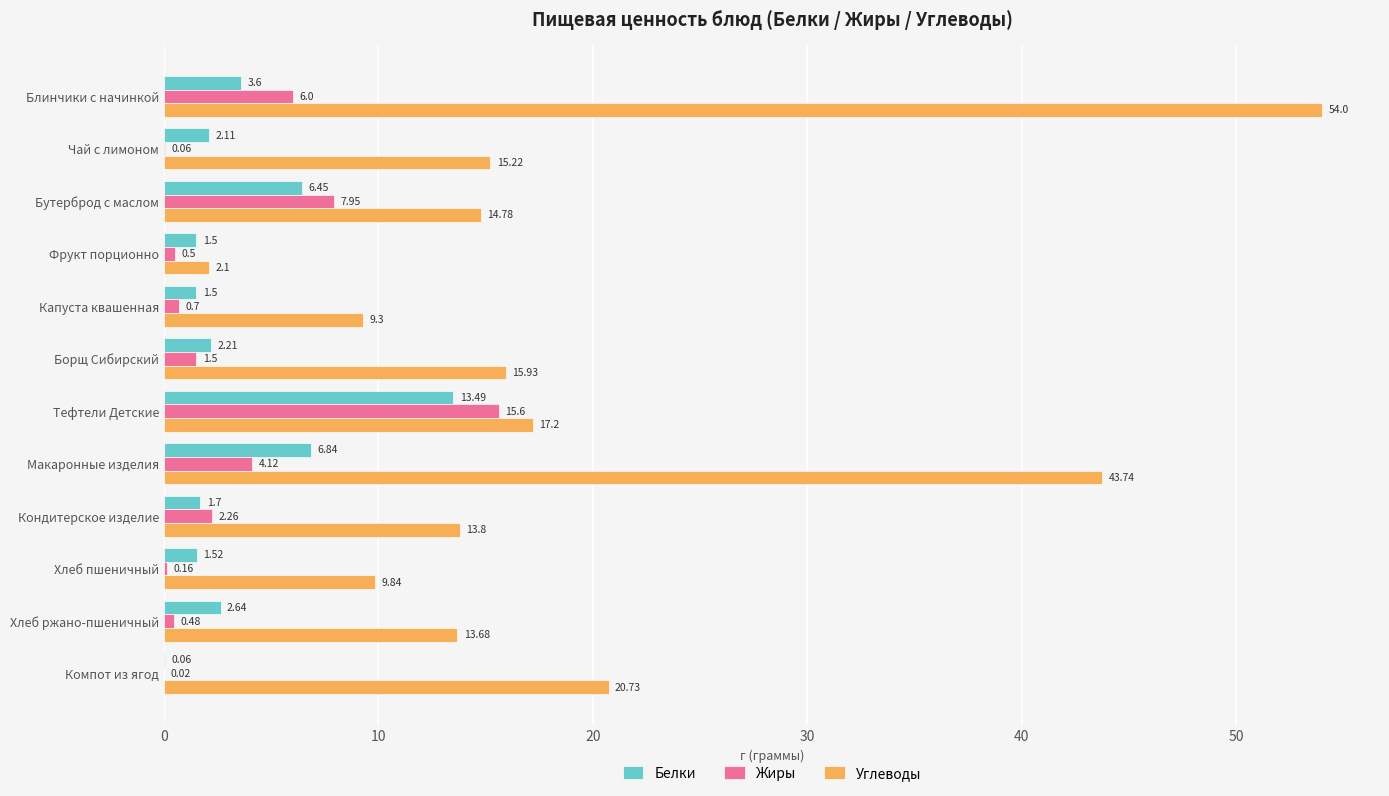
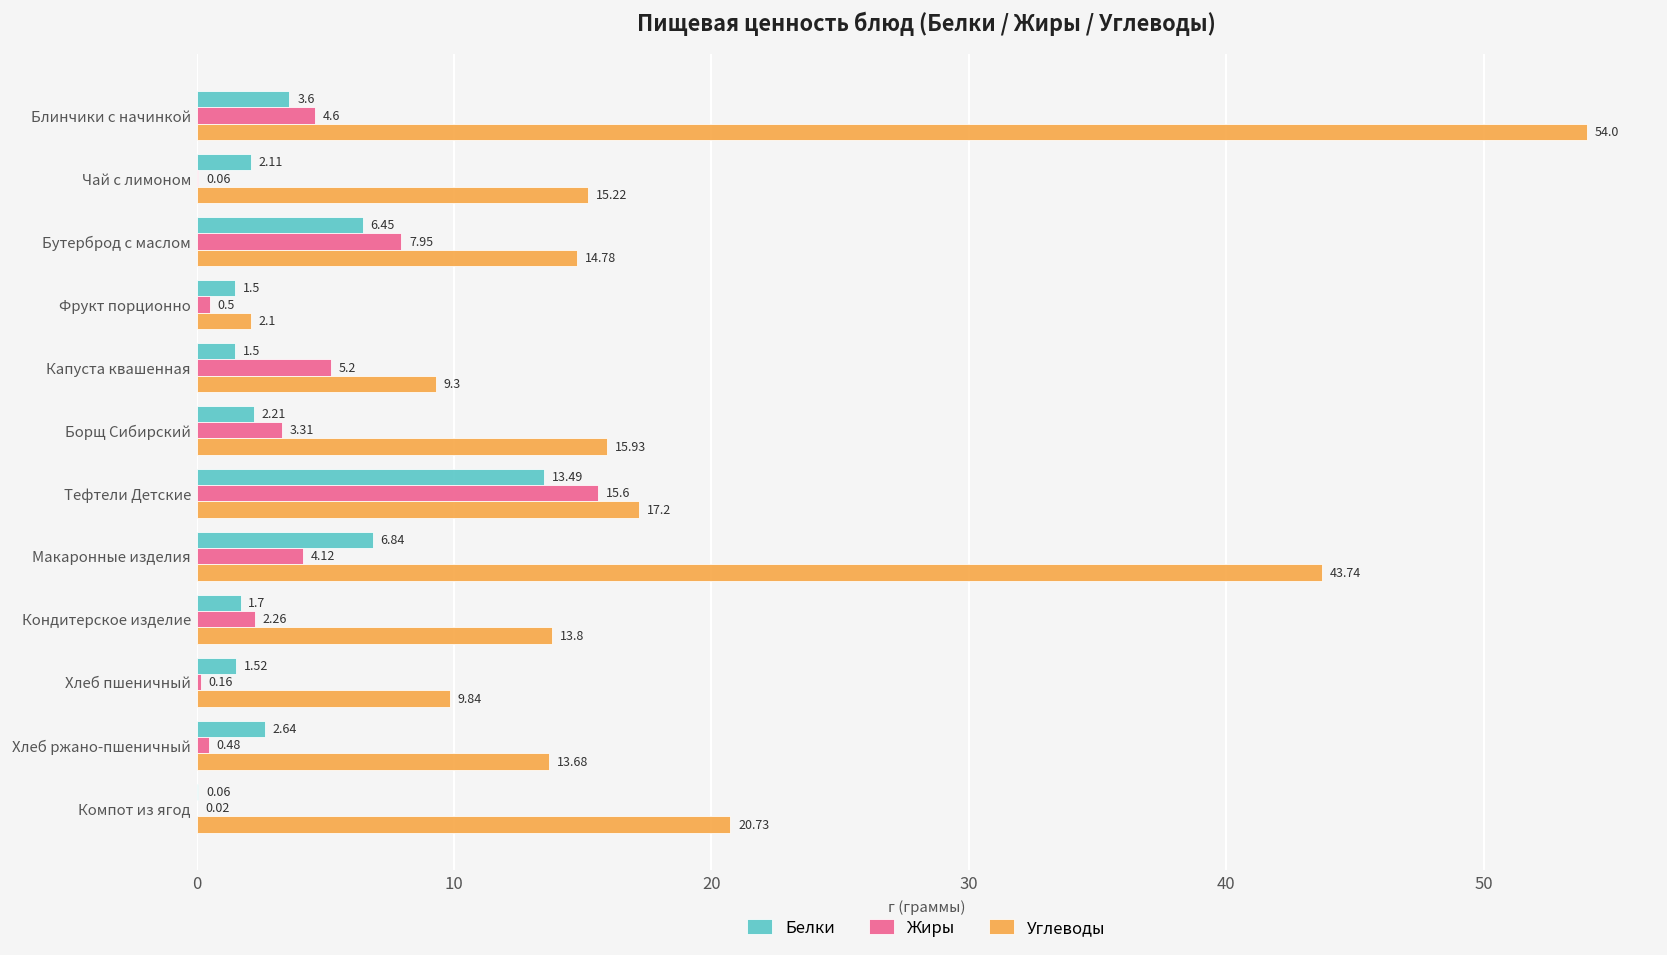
  {
    "Белки": {
      "Блинчики с начинкой": 3.6,
      "Чай с лимоном": 2.11,
      "Бутерброд с маслом": 6.45,
      "Фрукт порционно": 1.5,
      "Капуста квашенная": 1.5,
      "Борщ Сибирский": 2.21,
      "Тефтели Детские": 13.49,
      "Макаронные изделия": 6.84,
      "Кондитерское изделие": 1.7,
      "Хлеб пшеничный": 1.52,
      "Хлеб ржано-пшеничный": 2.64,
      "Компот из ягод": 0.06
    },
    "Жиры": {
-     "Блинчики с начинкой": 6.0,
+     "Блинчики с начинкой": 4.6,
      "Чай с лимоном": 0.06,
      "Бутерброд с маслом": 7.95,
      "Фрукт порционно": 0.5,
-     "Капуста квашенная": 0.7,
-     "Борщ Сибирский": 1.5,
+     "Капуста квашенная": 5.2,
+     "Борщ Сибирский": 3.31,
      "Тефтели Детские": 15.6,
      "Макаронные изделия": 4.12,
      "Кондитерское изделие": 2.26,
      "Хлеб пшеничный": 0.16,
      "Хлеб ржано-пшеничный": 0.48,
      "Компот из ягод": 0.02
    },
    "Углеводы": {
      "Блинчики с начинкой": 54.0,
      "Чай с лимоном": 15.22,
      "Бутерброд с маслом": 14.78,
      "Фрукт порционно": 2.1,
      "Капуста квашенная": 9.3,
      "Борщ Сибирский": 15.93,
      "Тефтели Детские": 17.2,
      "Макаронные изделия": 43.74,
      "Кондитерское изделие": 13.8,
      "Хлеб пшеничный": 9.84,
      "Хлеб ржано-пшеничный": 13.68,
      "Компот из ягод": 20.73
    }
  }
